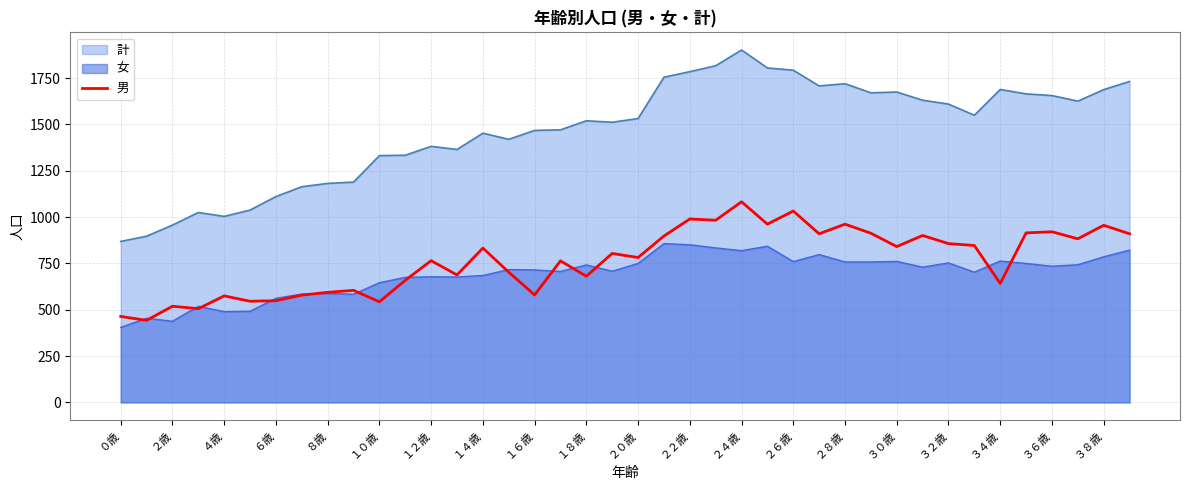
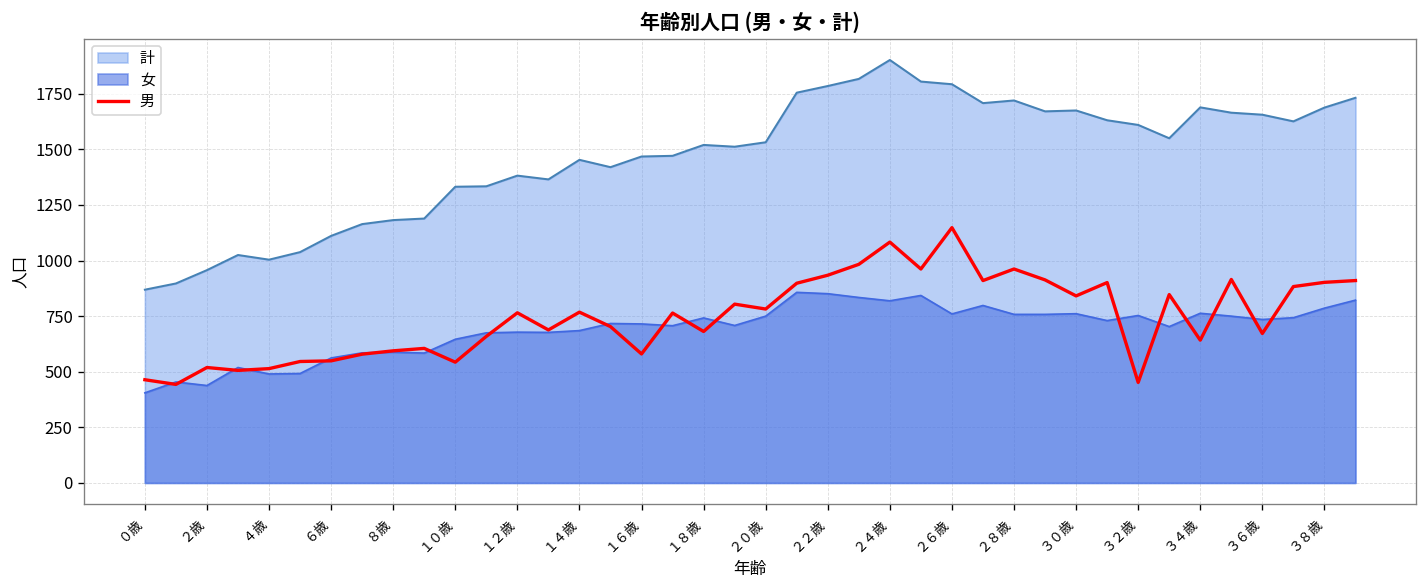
  {
    "男": {
      "０歳": 460,
      "２歳": 520,
-     "４歳": 580,
+     "４歳": 510,
      "１０歳": 540,
      "１２歳": 770,
-     "１４歳": 830,
+     "１４歳": 770,
      "１６歳": 580,
      "１８歳": 680,
      "２０歳": 780,
-     "２２歳": 990,
+     "２２歳": 930,
      "２４歳": 1080,
-     "２６歳": 1030,
+     "２６歳": 1150,
      "２８歳": 960,
      "３０歳": 840,
-     "３２歳": 860,
+     "３２歳": 450,
      "３４歳": 640,
-     "３６歳": 920,
-     "３８歳": 960
+     "３６歳": 670,
+     "３８歳": 900
    }
  }
